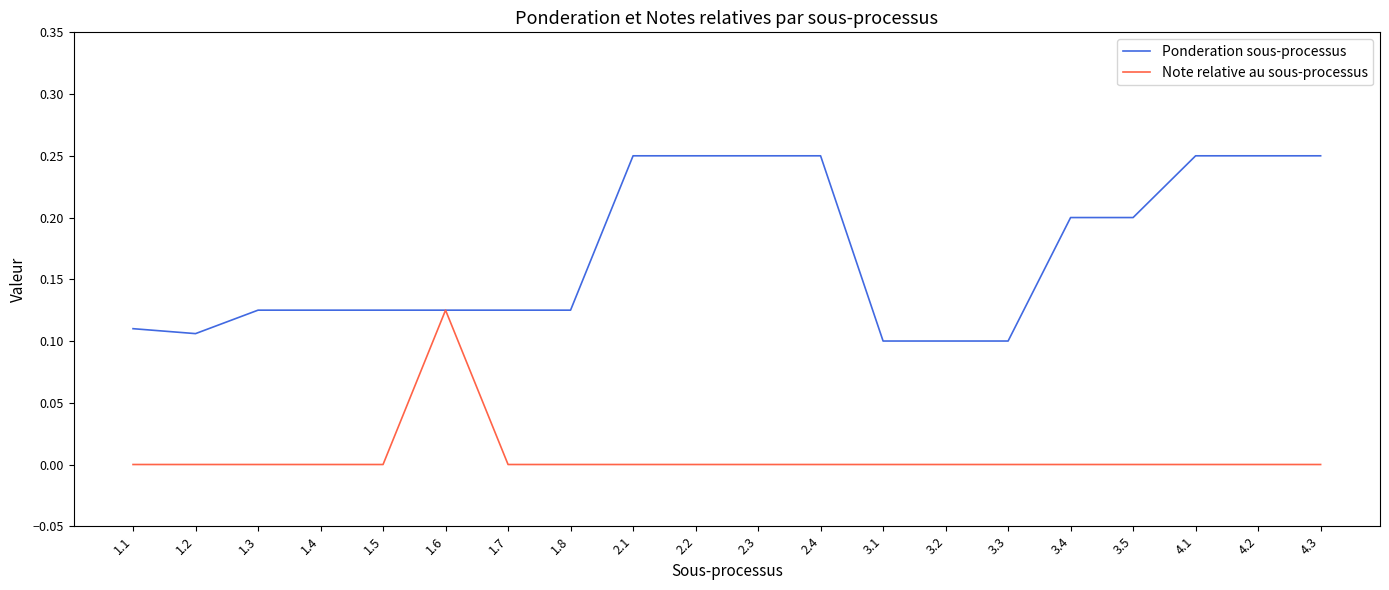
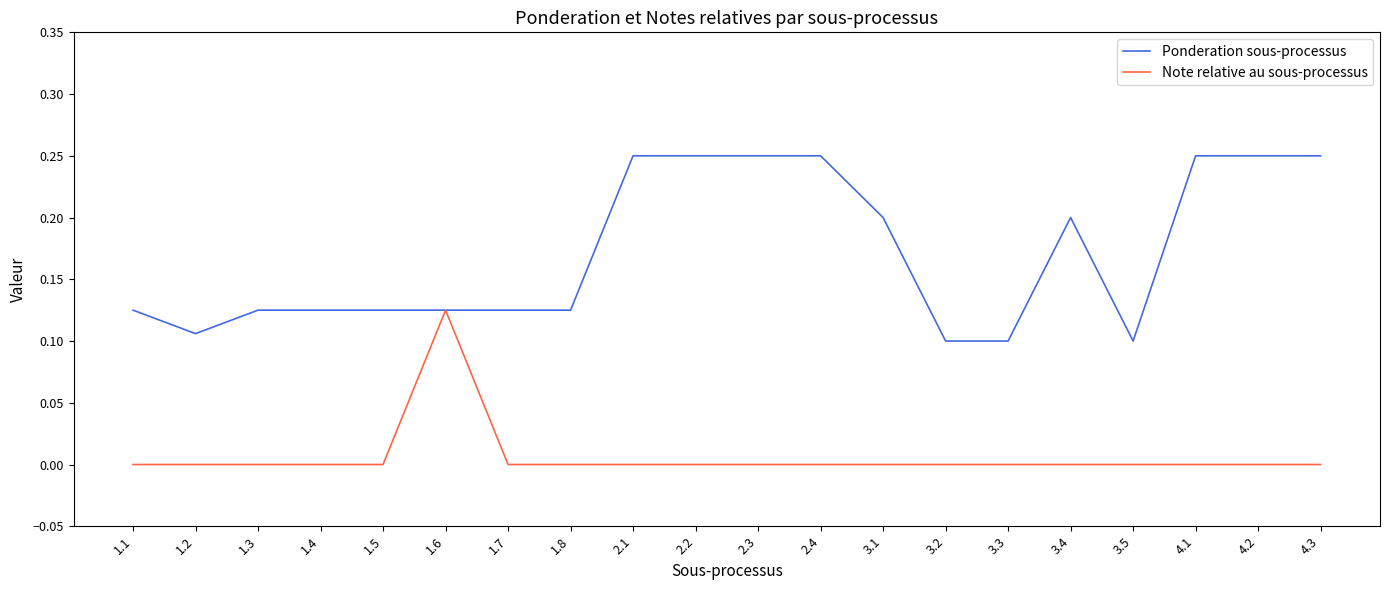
  {
    "Ponderation sous-processus": {
-     "1.1": 0.110,
+     "1.1": 0.125,
      "1.2": 0.106,
      "1.3": 0.125,
      "1.4": 0.125,
      "1.5": 0.125,
      "1.7": 0.125,
      "1.8": 0.125,
      "2.1": 0.250,
      "2.2": 0.250,
      "2.3": 0.250,
      "2.4": 0.250,
-     "3.1": 0.1,
+     "3.1": 0.2,
      "3.2": 0.100,
      "3.3": 0.100,
      "3.4": 0.200,
-     "3.5": 0.2,
+     "3.5": 0.1,
      "4.1": 0.250,
      "4.2": 0.250,
      "4.3": 0.250
    },
    "Note relative au sous-processus": {
      "1.1": 0.000,
      "1.2": 0.000,
      "1.3": 0.000,
      "1.4": 0.000,
      "1.5": 0.000,
      "1.7": 0.000,
      "1.8": 0.000,
      "2.1": 0.000,
      "2.2": 0.000,
      "2.3": 0.000,
      "2.4": 0.000,
      "3.1": 0.000,
      "3.2": 0.000,
      "3.3": 0.000,
      "3.4": 0.000,
      "3.5": 0.000,
      "4.1": 0.000,
      "4.2": 0.000,
      "4.3": 0.000
    }
  }
